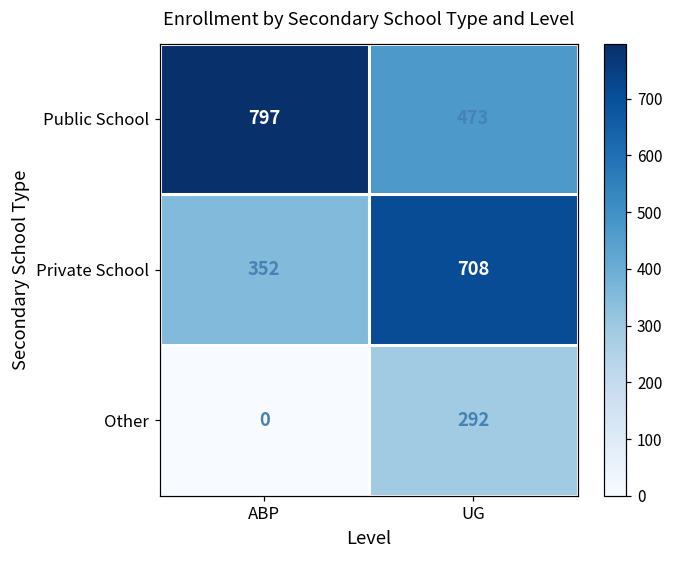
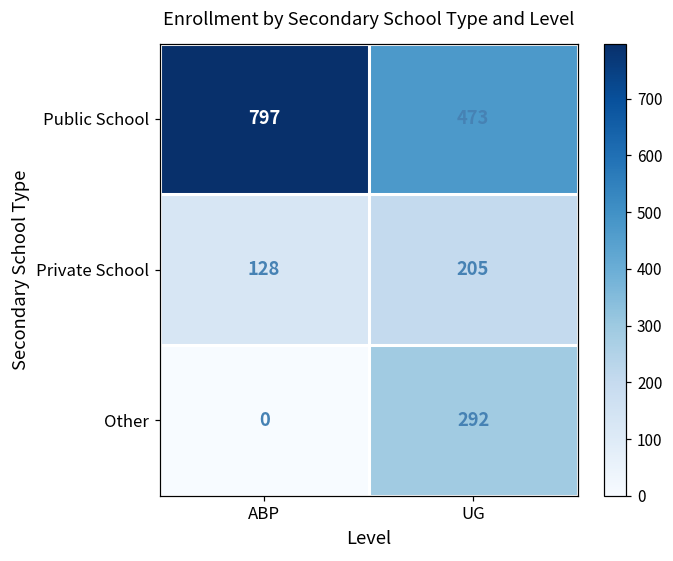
  {
    "Public School": {
      "ABP": 797
    },
    "Private School": {
-     "ABP": 352,
-     "UG": 708
+     "ABP": 128,
+     "UG": 205
    },
    "Other": {
      "ABP": 0,
      "UG": 292
    }
  }
